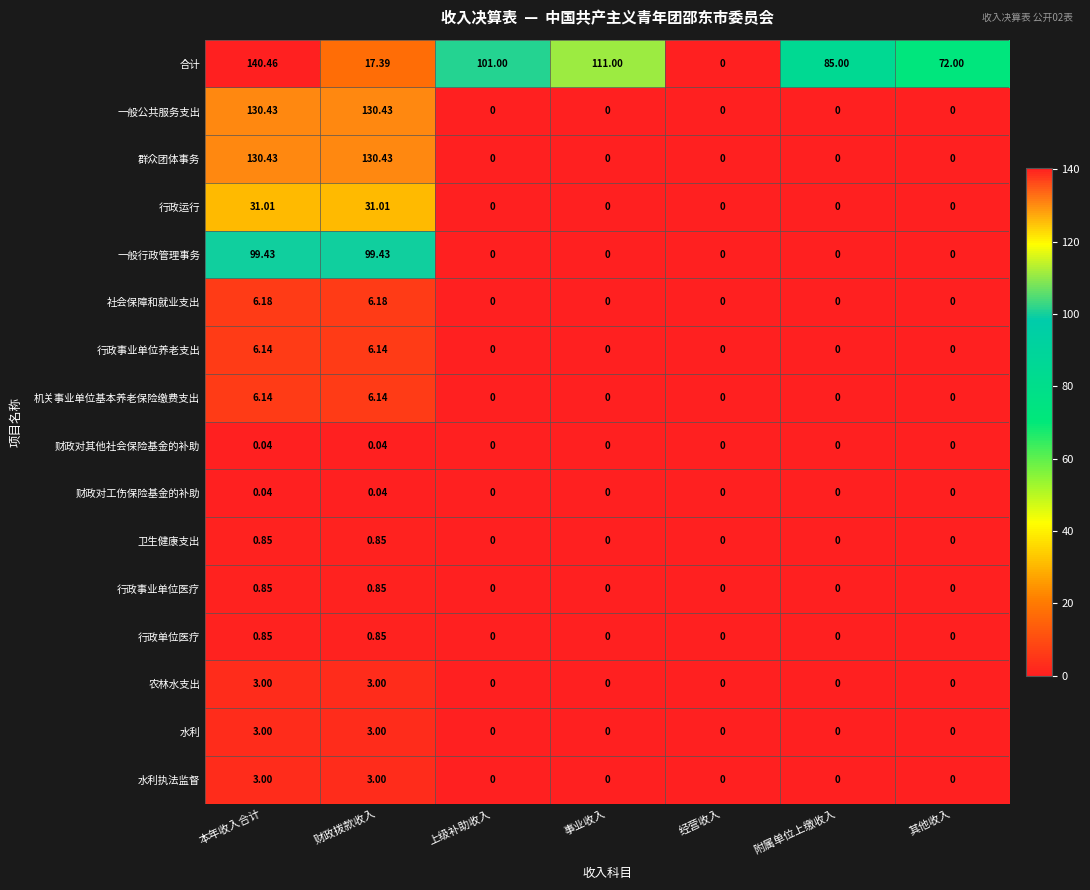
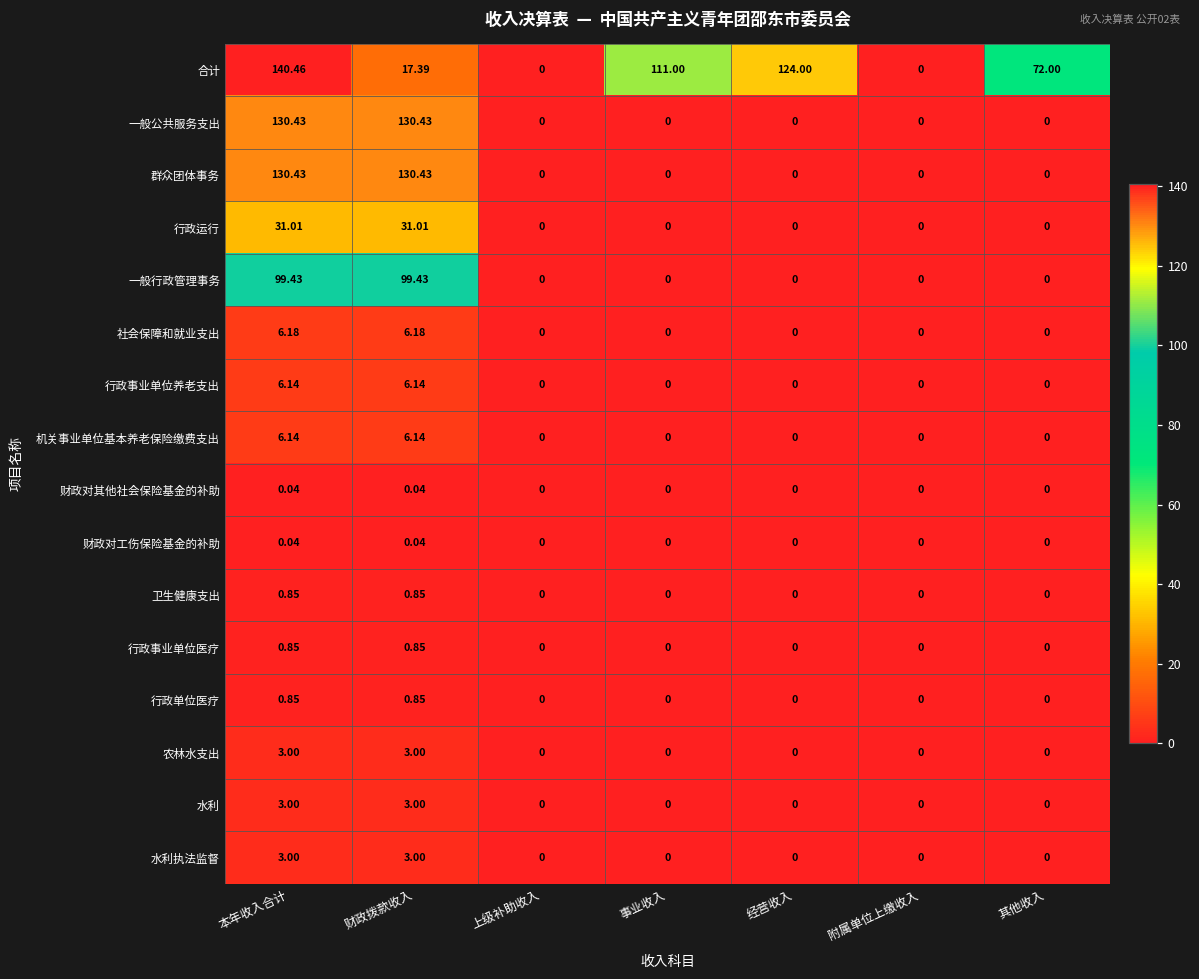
  {
    "合计": {
      "本年收入合计": 140.46,
      "财政拨款收入": 17.39,
-     "上级补助收入": 101.00,
+     "上级补助收入": 0,
      "事业收入": 111.00,
-     "经营收入": 0,
-     "附属单位上缴收入": 85.00,
+     "经营收入": 124.00,
+     "附属单位上缴收入": 0,
      "其他收入": 72.00
    },
    "一般公共服务支出": {
      "本年收入合计": 130.43,
      "财政拨款收入": 130.43,
      "上级补助收入": 0,
      "事业收入": 0,
      "经营收入": 0,
      "附属单位上缴收入": 0,
      "其他收入": 0
    },
    "群众团体事务": {
      "本年收入合计": 130.43,
      "财政拨款收入": 130.43,
      "上级补助收入": 0,
      "事业收入": 0,
      "经营收入": 0,
      "附属单位上缴收入": 0,
      "其他收入": 0
    },
    "行政运行": {
      "本年收入合计": 31.01,
      "财政拨款收入": 31.01,
      "上级补助收入": 0,
      "事业收入": 0,
      "经营收入": 0,
      "附属单位上缴收入": 0,
      "其他收入": 0
    },
    "一般行政管理事务": {
      "本年收入合计": 99.43,
      "财政拨款收入": 99.43,
      "上级补助收入": 0,
      "事业收入": 0,
      "经营收入": 0,
      "附属单位上缴收入": 0,
      "其他收入": 0
    },
    "社会保障和就业支出": {
      "本年收入合计": 6.18,
      "财政拨款收入": 6.18,
      "上级补助收入": 0,
      "事业收入": 0,
      "经营收入": 0,
      "附属单位上缴收入": 0,
      "其他收入": 0
    },
    "行政事业单位养老支出": {
      "本年收入合计": 6.14,
      "财政拨款收入": 6.14,
      "上级补助收入": 0,
      "事业收入": 0,
      "经营收入": 0,
      "附属单位上缴收入": 0,
      "其他收入": 0
    },
    "机关事业单位基本养老保险缴费支出": {
      "本年收入合计": 6.14,
      "财政拨款收入": 6.14,
      "上级补助收入": 0,
      "事业收入": 0,
      "经营收入": 0,
      "附属单位上缴收入": 0,
      "其他收入": 0
    },
    "财政对其他社会保险基金的补助": {
      "本年收入合计": 0.04,
      "财政拨款收入": 0.04,
      "上级补助收入": 0,
      "事业收入": 0,
      "经营收入": 0,
      "附属单位上缴收入": 0,
      "其他收入": 0
    },
    "财政对工伤保险基金的补助": {
      "本年收入合计": 0.04,
      "财政拨款收入": 0.04,
      "上级补助收入": 0,
      "事业收入": 0,
      "经营收入": 0,
      "附属单位上缴收入": 0,
      "其他收入": 0
    },
    "卫生健康支出": {
      "本年收入合计": 0.85,
      "财政拨款收入": 0.85,
      "上级补助收入": 0,
      "事业收入": 0,
      "经营收入": 0,
      "附属单位上缴收入": 0,
      "其他收入": 0
    },
    "行政事业单位医疗": {
      "本年收入合计": 0.85,
      "财政拨款收入": 0.85,
      "上级补助收入": 0,
      "事业收入": 0,
      "经营收入": 0,
      "附属单位上缴收入": 0,
      "其他收入": 0
    },
    "行政单位医疗": {
      "本年收入合计": 0.85,
      "财政拨款收入": 0.85,
      "上级补助收入": 0,
      "事业收入": 0,
      "经营收入": 0,
      "附属单位上缴收入": 0,
      "其他收入": 0
    },
    "农林水支出": {
      "本年收入合计": 3.00,
      "财政拨款收入": 3.00,
      "上级补助收入": 0,
      "事业收入": 0,
      "经营收入": 0,
      "附属单位上缴收入": 0,
      "其他收入": 0
    },
    "水利": {
      "本年收入合计": 3.00,
      "财政拨款收入": 3.00,
      "上级补助收入": 0,
      "事业收入": 0,
      "经营收入": 0,
      "附属单位上缴收入": 0,
      "其他收入": 0
    },
    "水利执法监督": {
      "本年收入合计": 3.00,
      "财政拨款收入": 3.00,
      "上级补助收入": 0,
      "事业收入": 0,
      "经营收入": 0,
      "附属单位上缴收入": 0,
      "其他收入": 0
    }
  }
